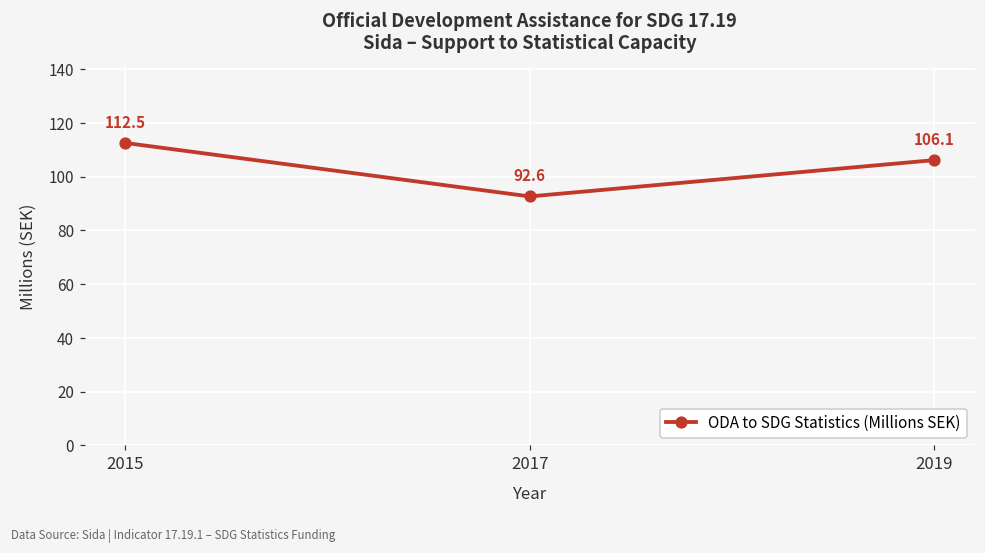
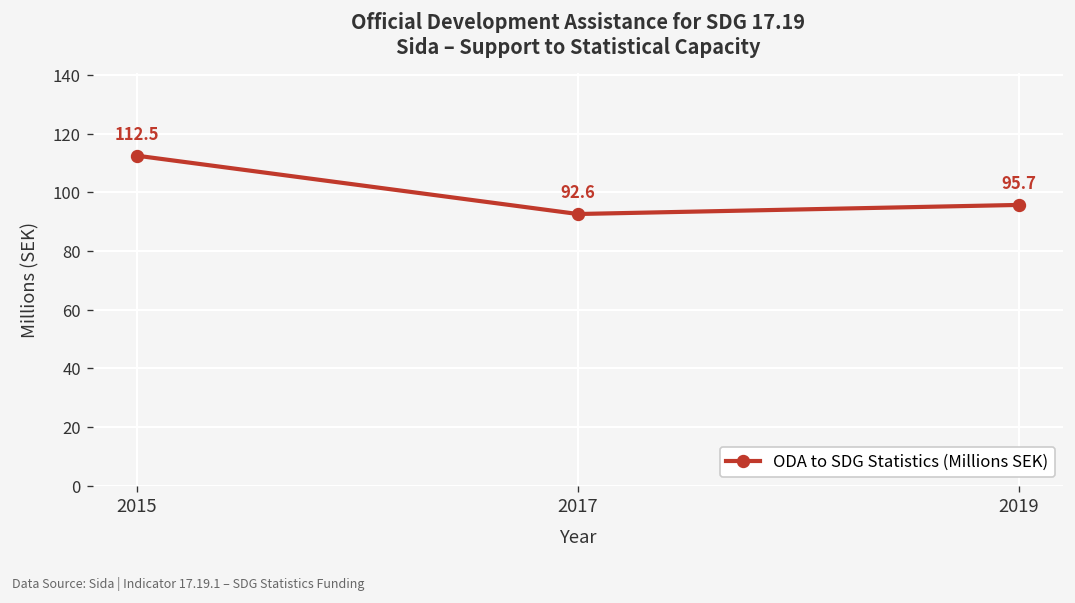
  {
    "2015": 112.5,
    "2017": 92.6,
-   "2019": 106.1
+   "2019": 95.7
  }
